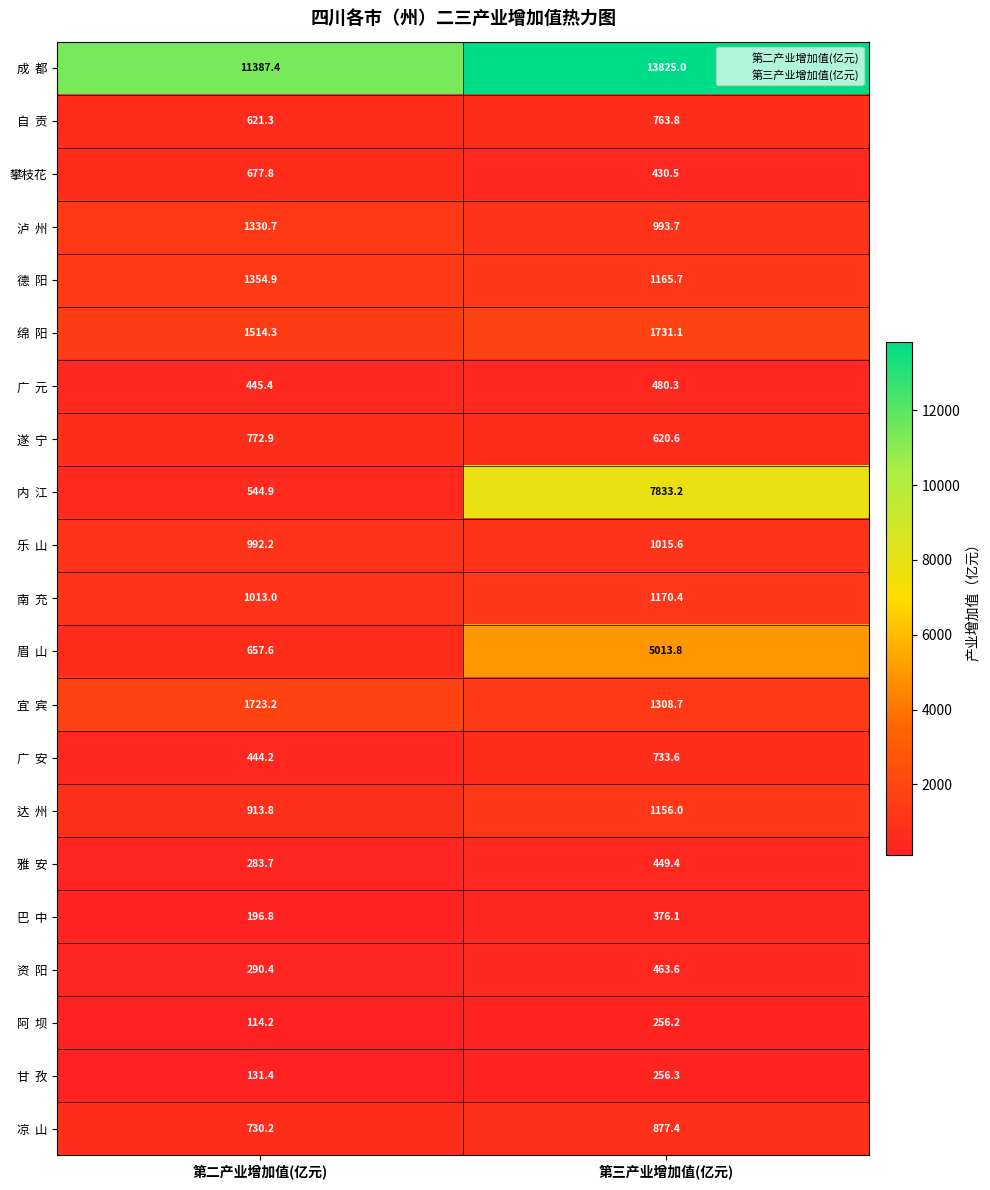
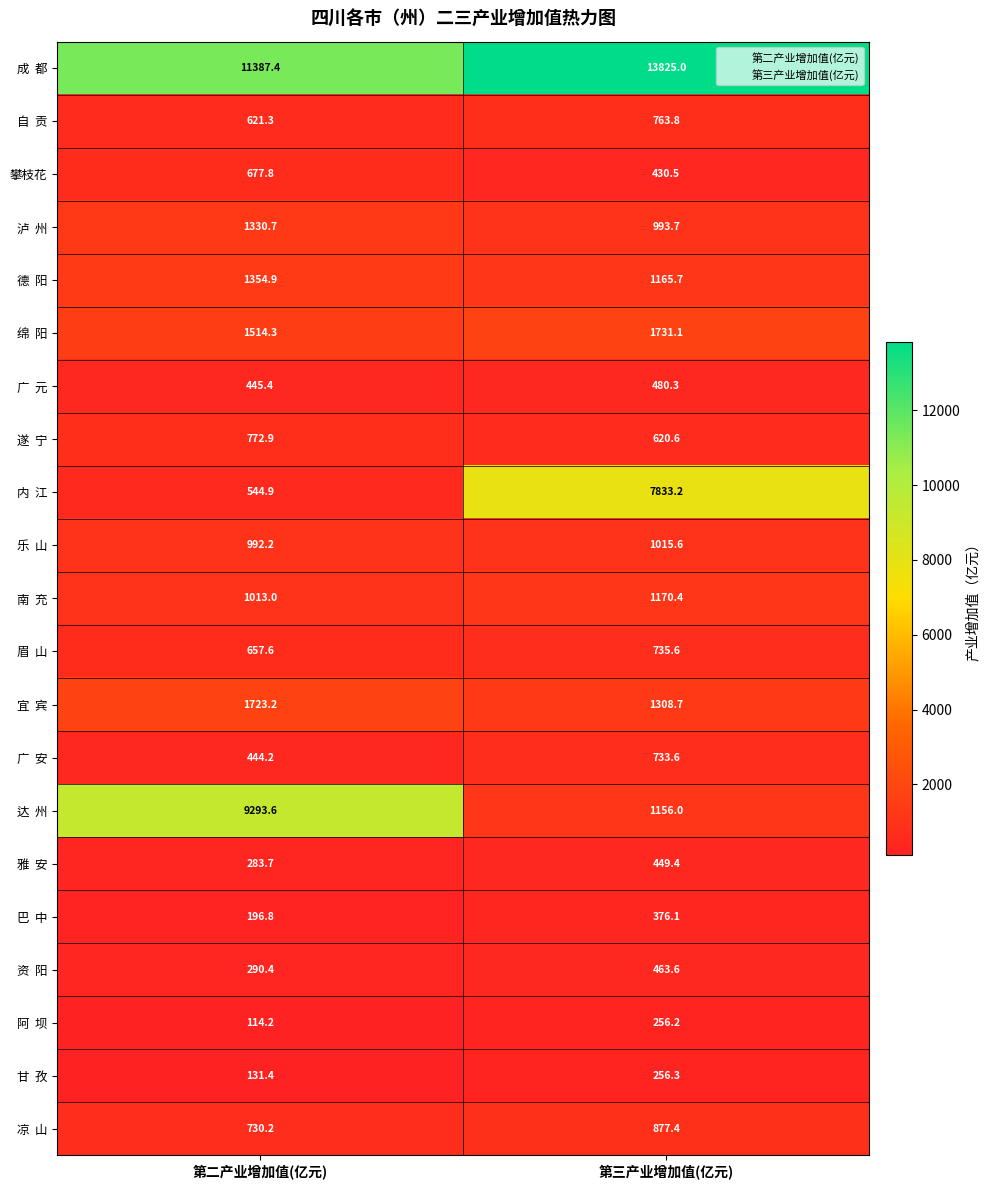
  {
    "成 都": {
      "第二产业增加值(亿元)": 11387.4,
      "第三产业增加值(亿元)": 13825.0
    },
    "自 贡": {
      "第二产业增加值(亿元)": 621.3,
      "第三产业增加值(亿元)": 763.8
    },
    "攀枝花": {
      "第二产业增加值(亿元)": 677.8,
      "第三产业增加值(亿元)": 430.5
    },
    "泸 州": {
      "第二产业增加值(亿元)": 1330.7,
      "第三产业增加值(亿元)": 993.7
    },
    "德 阳": {
      "第二产业增加值(亿元)": 1354.9,
      "第三产业增加值(亿元)": 1165.7
    },
    "绵 阳": {
      "第二产业增加值(亿元)": 1514.3,
      "第三产业增加值(亿元)": 1731.1
    },
    "广 元": {
      "第二产业增加值(亿元)": 445.4,
      "第三产业增加值(亿元)": 480.3
    },
    "遂 宁": {
      "第二产业增加值(亿元)": 772.9,
      "第三产业增加值(亿元)": 620.6
    },
    "内 江": {
      "第二产业增加值(亿元)": 544.9,
      "第三产业增加值(亿元)": 7833.2
    },
    "乐 山": {
      "第二产业增加值(亿元)": 992.2,
      "第三产业增加值(亿元)": 1015.6
    },
    "南 充": {
      "第二产业增加值(亿元)": 1013.0,
      "第三产业增加值(亿元)": 1170.4
    },
    "眉 山": {
      "第二产业增加值(亿元)": 657.6,
-     "第三产业增加值(亿元)": 5013.8
+     "第三产业增加值(亿元)": 735.6
    },
    "宜 宾": {
      "第二产业增加值(亿元)": 1723.2,
      "第三产业增加值(亿元)": 1308.7
    },
    "广 安": {
      "第二产业增加值(亿元)": 444.2,
      "第三产业增加值(亿元)": 733.6
    },
    "达 州": {
-     "第二产业增加值(亿元)": 913.8,
+     "第二产业增加值(亿元)": 9293.6,
      "第三产业增加值(亿元)": 1156.0
    },
    "雅 安": {
      "第二产业增加值(亿元)": 283.7,
      "第三产业增加值(亿元)": 449.4
    },
    "巴 中": {
      "第二产业增加值(亿元)": 196.8,
      "第三产业增加值(亿元)": 376.1
    },
    "资 阳": {
      "第二产业增加值(亿元)": 290.4,
      "第三产业增加值(亿元)": 463.6
    },
    "阿 坝": {
      "第二产业增加值(亿元)": 114.2,
      "第三产业增加值(亿元)": 256.2
    },
    "甘 孜": {
      "第二产业增加值(亿元)": 131.4,
      "第三产业增加值(亿元)": 256.3
    },
    "凉 山": {
      "第二产业增加值(亿元)": 730.2,
      "第三产业增加值(亿元)": 877.4
    }
  }
